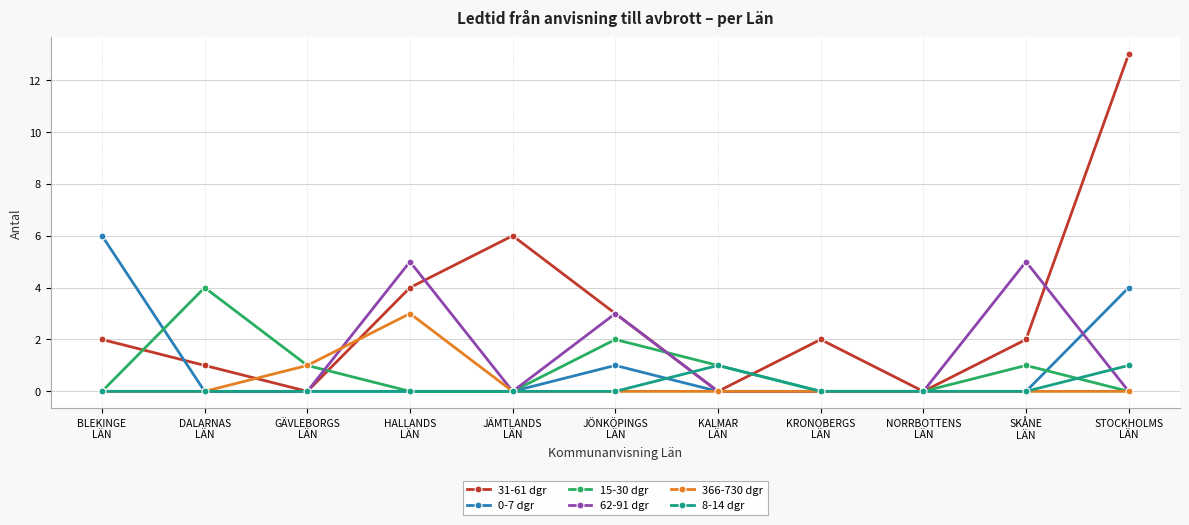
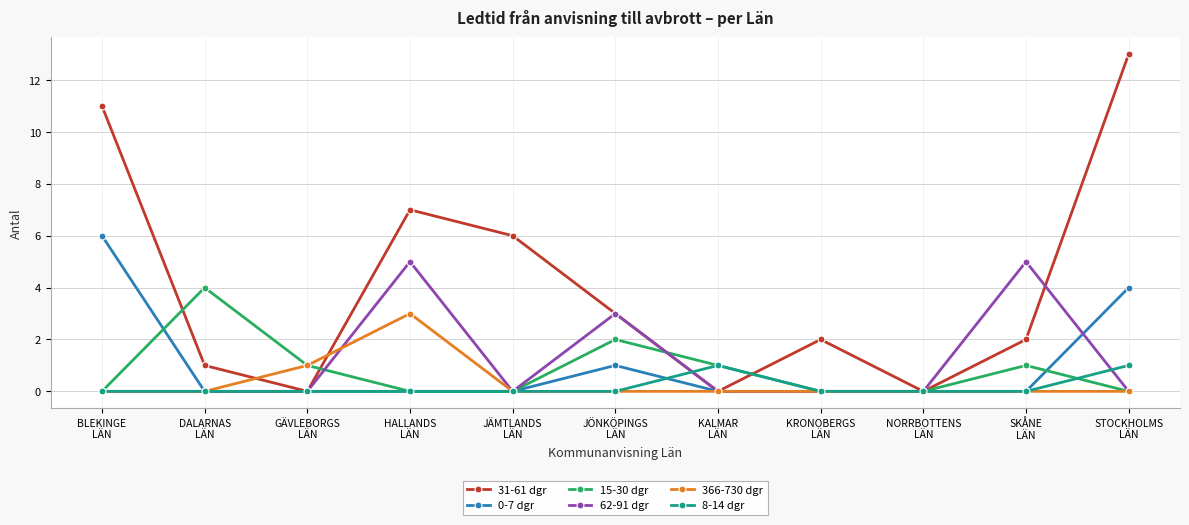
  {
    "31-61 dgr": {
-     "BLEKINGE LÄN": 2,
+     "BLEKINGE LÄN": 11,
      "DALARNAS LÄN": 1,
-     "HALLANDS LÄN": 4,
+     "HALLANDS LÄN": 7,
      "JÄMTLANDS LÄN": 6,
      "KRONOBERGS LÄN": 2,
      "SKÅNE LÄN": 2,
      "STOCKHOLMS LÄN": 13
    },
    "0-7 dgr": {
      "BLEKINGE LÄN": 6,
      "JÖNKÖPINGS LÄN": 1,
      "STOCKHOLMS LÄN": 4
    },
    "62-91 dgr": {
      "HALLANDS LÄN": 5,
      "SKÅNE LÄN": 5
    },
    "366-730 dgr": {
      "HALLANDS LÄN": 3
    }
  }
